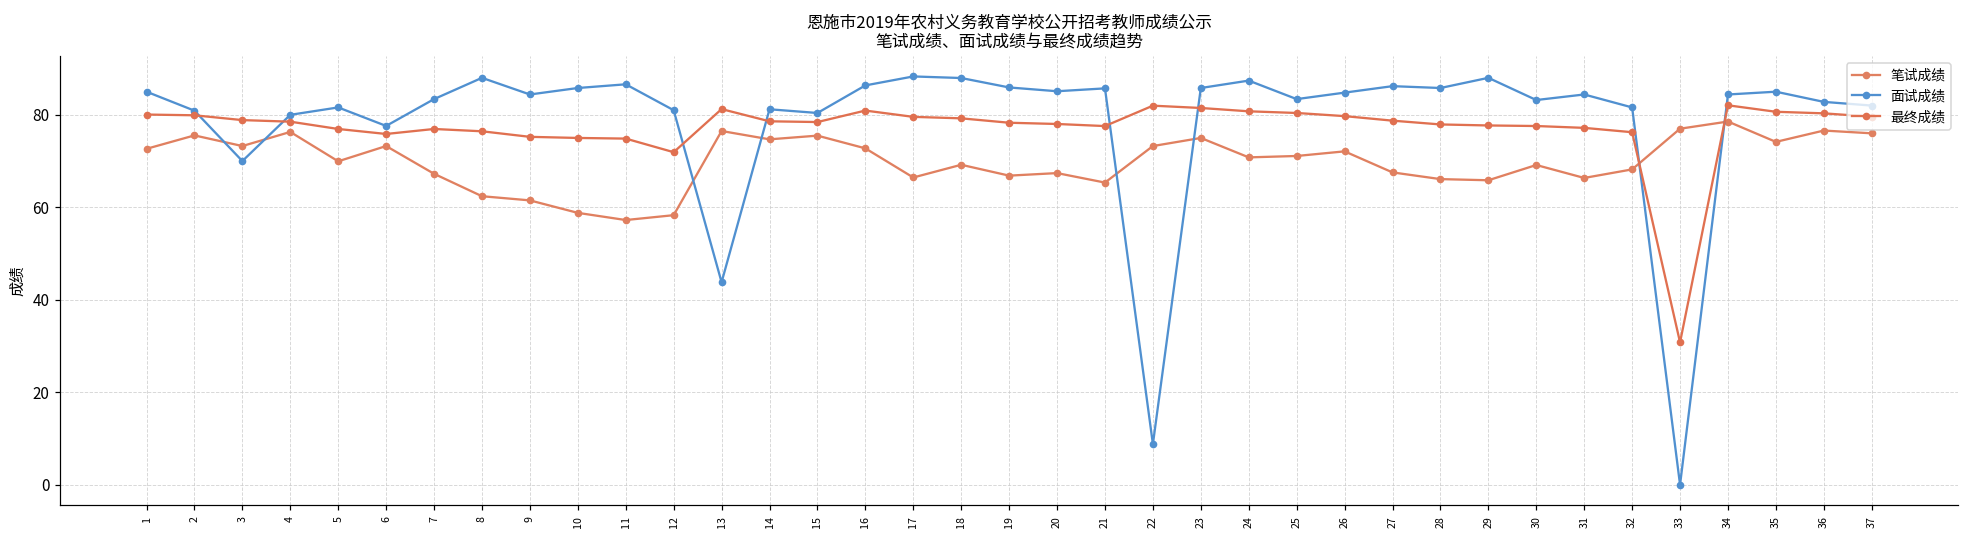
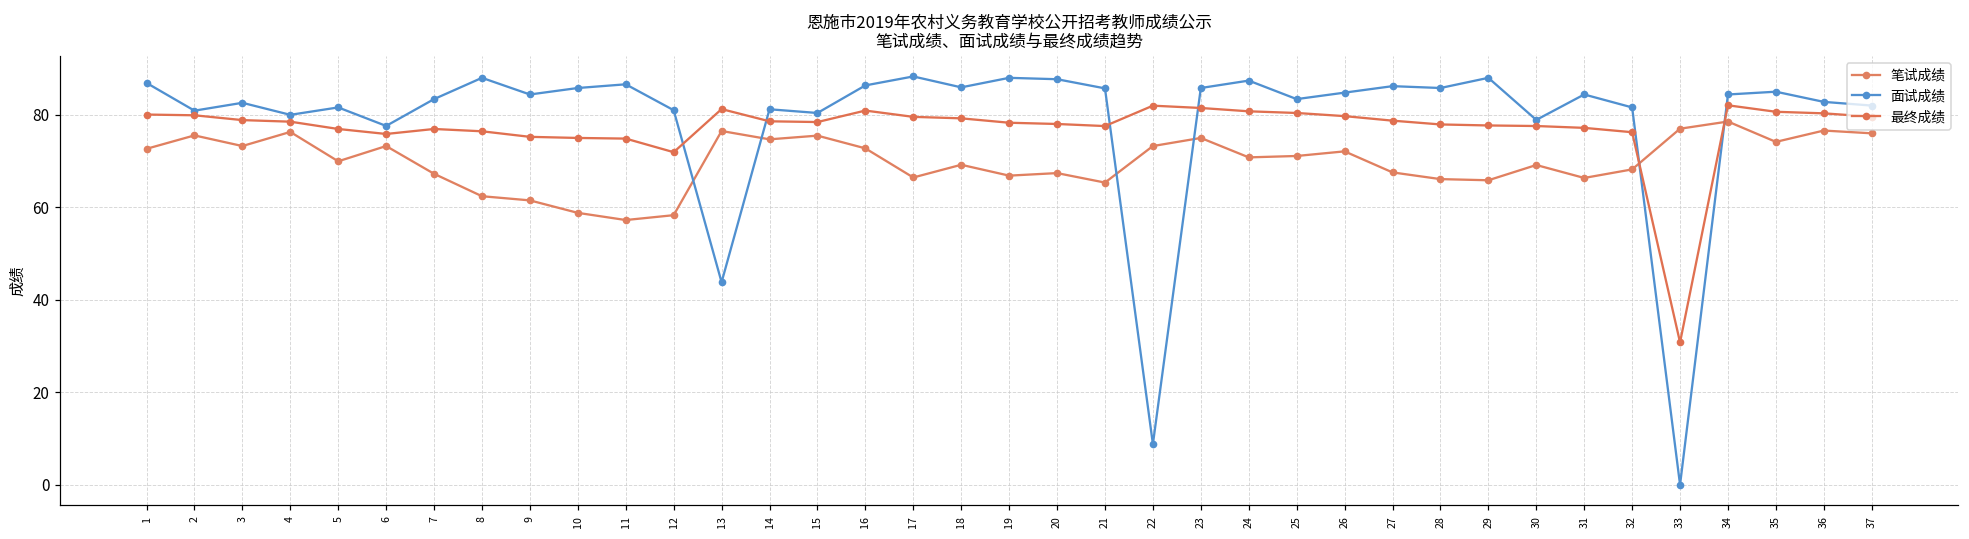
  {
    "面试成绩": {
-     "1": 85,
+     "1": 87,
      "2": 81,
-     "3": 70,
+     "3": 83,
      "4": 80,
      "5": 82,
      "6": 78,
      "7": 83,
      "8": 88,
      "9": 84,
      "10": 86,
      "11": 87,
      "12": 81,
      "13": 44,
      "14": 81,
      "15": 80,
      "16": 86,
      "17": 88,
-     "18": 88,
-     "19": 86,
-     "20": 85,
+     "18": 86,
+     "19": 88,
+     "20": 88,
      "21": 86,
      "22": 9,
      "23": 86,
      "24": 87,
      "25": 83,
      "26": 85,
      "27": 86,
      "28": 86,
      "29": 88,
-     "30": 83,
+     "30": 79,
      "31": 84,
      "32": 82,
      "33": 0,
      "34": 84,
      "35": 85,
      "36": 83
    }
  }
